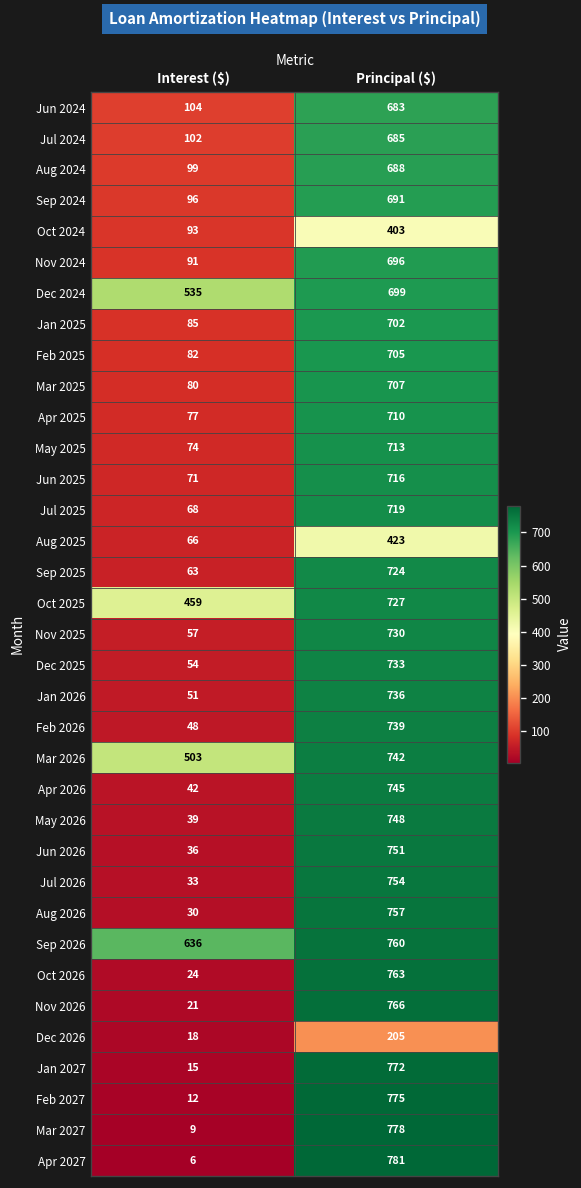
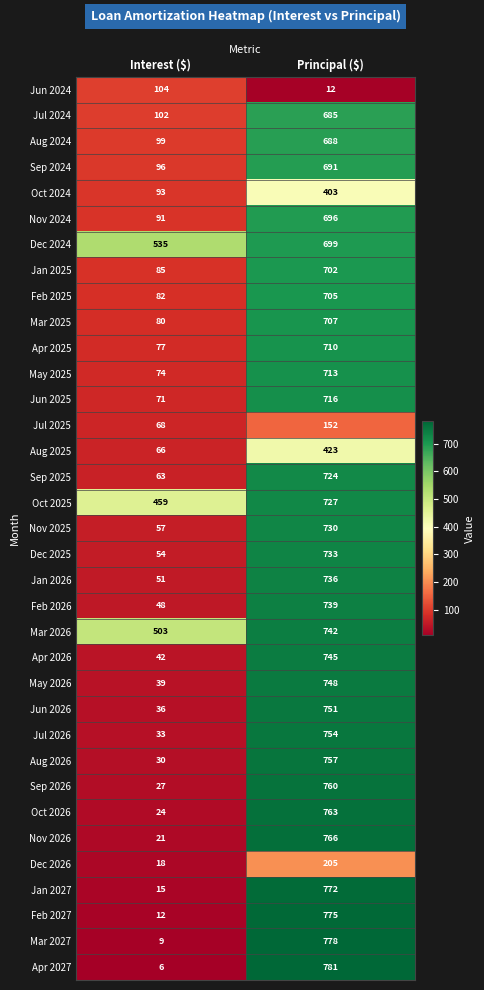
  {
    "Jun 2024": {
      "Interest ($)": 104,
-     "Principal ($)": 683
+     "Principal ($)": 12
    },
    "Jul 2024": {
      "Interest ($)": 102,
      "Principal ($)": 685
    },
    "Aug 2024": {
      "Interest ($)": 99,
      "Principal ($)": 688
    },
    "Sep 2024": {
      "Interest ($)": 96,
      "Principal ($)": 691
    },
    "Oct 2024": {
      "Interest ($)": 93,
      "Principal ($)": 403
    },
    "Nov 2024": {
      "Interest ($)": 91,
      "Principal ($)": 696
    },
    "Dec 2024": {
      "Interest ($)": 535,
      "Principal ($)": 699
    },
    "Jan 2025": {
      "Interest ($)": 85,
      "Principal ($)": 702
    },
    "Feb 2025": {
      "Interest ($)": 82,
      "Principal ($)": 705
    },
    "Mar 2025": {
      "Interest ($)": 80,
      "Principal ($)": 707
    },
    "Apr 2025": {
      "Interest ($)": 77,
      "Principal ($)": 710
    },
    "May 2025": {
      "Interest ($)": 74,
      "Principal ($)": 713
    },
    "Jun 2025": {
      "Interest ($)": 71,
      "Principal ($)": 716
    },
    "Jul 2025": {
      "Interest ($)": 68,
-     "Principal ($)": 719
+     "Principal ($)": 152
    },
    "Aug 2025": {
      "Interest ($)": 66,
      "Principal ($)": 423
    },
    "Sep 2025": {
      "Interest ($)": 63,
      "Principal ($)": 724
    },
    "Oct 2025": {
      "Interest ($)": 459,
      "Principal ($)": 727
    },
    "Nov 2025": {
      "Interest ($)": 57,
      "Principal ($)": 730
    },
    "Dec 2025": {
      "Interest ($)": 54,
      "Principal ($)": 733
    },
    "Jan 2026": {
      "Interest ($)": 51,
      "Principal ($)": 736
    },
    "Feb 2026": {
      "Interest ($)": 48,
      "Principal ($)": 739
    },
    "Mar 2026": {
      "Interest ($)": 503,
      "Principal ($)": 742
    },
    "Apr 2026": {
      "Interest ($)": 42,
      "Principal ($)": 745
    },
    "May 2026": {
      "Interest ($)": 39,
      "Principal ($)": 748
    },
    "Jun 2026": {
      "Interest ($)": 36,
      "Principal ($)": 751
    },
    "Jul 2026": {
      "Interest ($)": 33,
      "Principal ($)": 754
    },
    "Aug 2026": {
      "Interest ($)": 30,
      "Principal ($)": 757
    },
    "Sep 2026": {
-     "Interest ($)": 636,
+     "Interest ($)": 27,
      "Principal ($)": 760
    },
    "Oct 2026": {
      "Interest ($)": 24,
      "Principal ($)": 763
    },
    "Nov 2026": {
      "Interest ($)": 21,
      "Principal ($)": 766
    },
    "Dec 2026": {
      "Interest ($)": 18,
      "Principal ($)": 205
    },
    "Jan 2027": {
      "Interest ($)": 15,
      "Principal ($)": 772
    },
    "Feb 2027": {
      "Interest ($)": 12,
      "Principal ($)": 775
    },
    "Mar 2027": {
      "Interest ($)": 9,
      "Principal ($)": 778
    },
    "Apr 2027": {
      "Interest ($)": 6,
      "Principal ($)": 781
    }
  }
